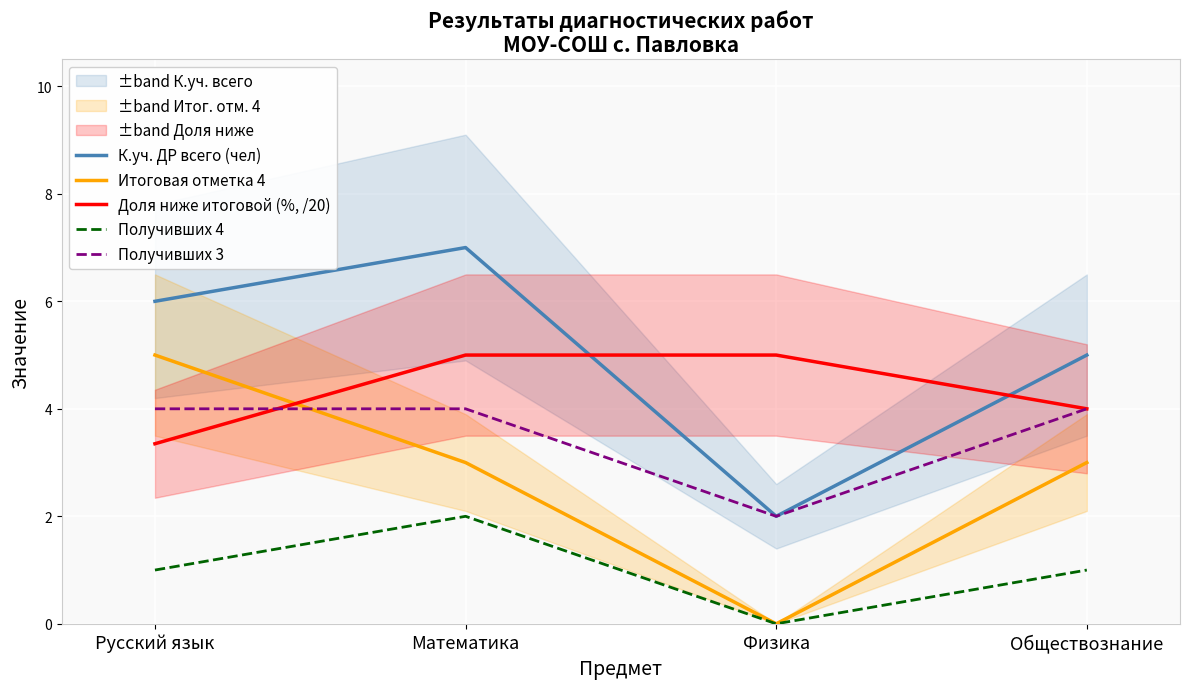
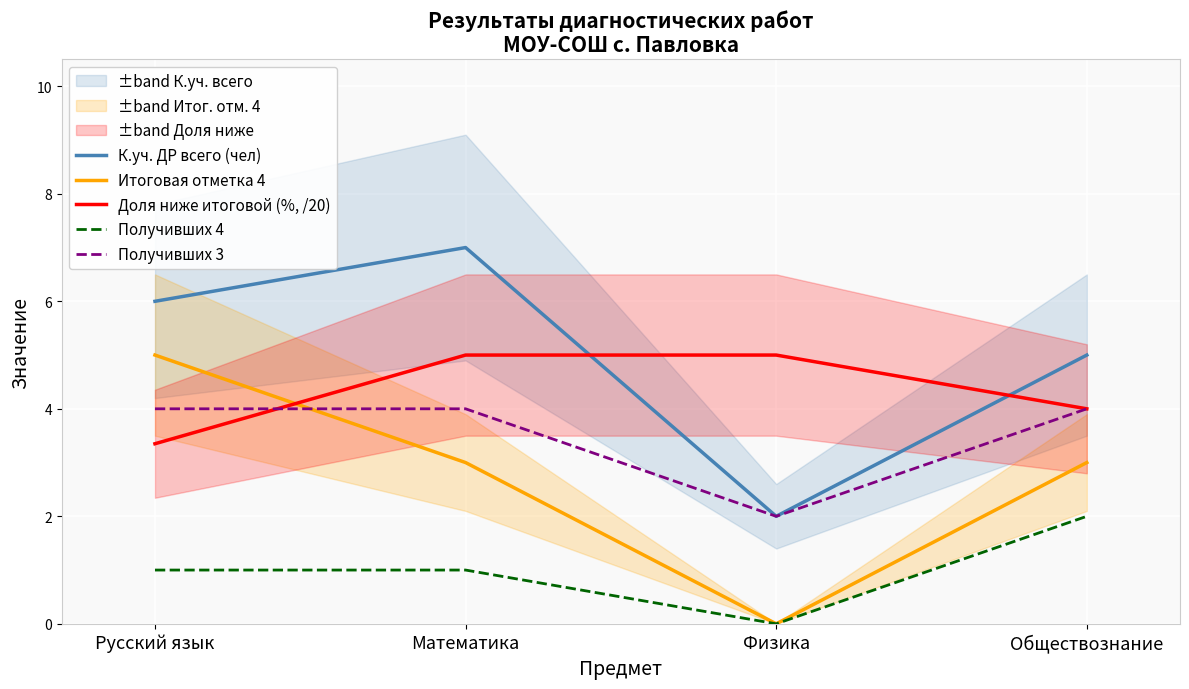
  {
    "Получивших 4": {
      "Русский язык": 1,
-     "Математика": 2,
-     "Обществознание": 1
+     "Математика": 1,
+     "Обществознание": 2
    },
    "Получивших 3": {
      "Русский язык": 4,
      "Математика": 4
    }
  }
